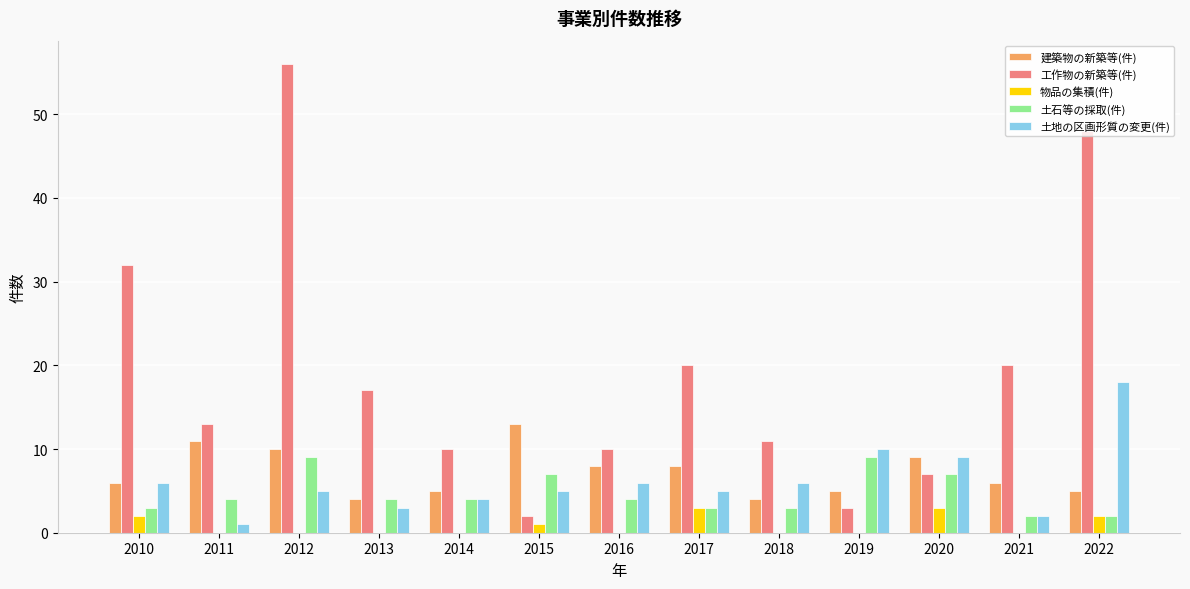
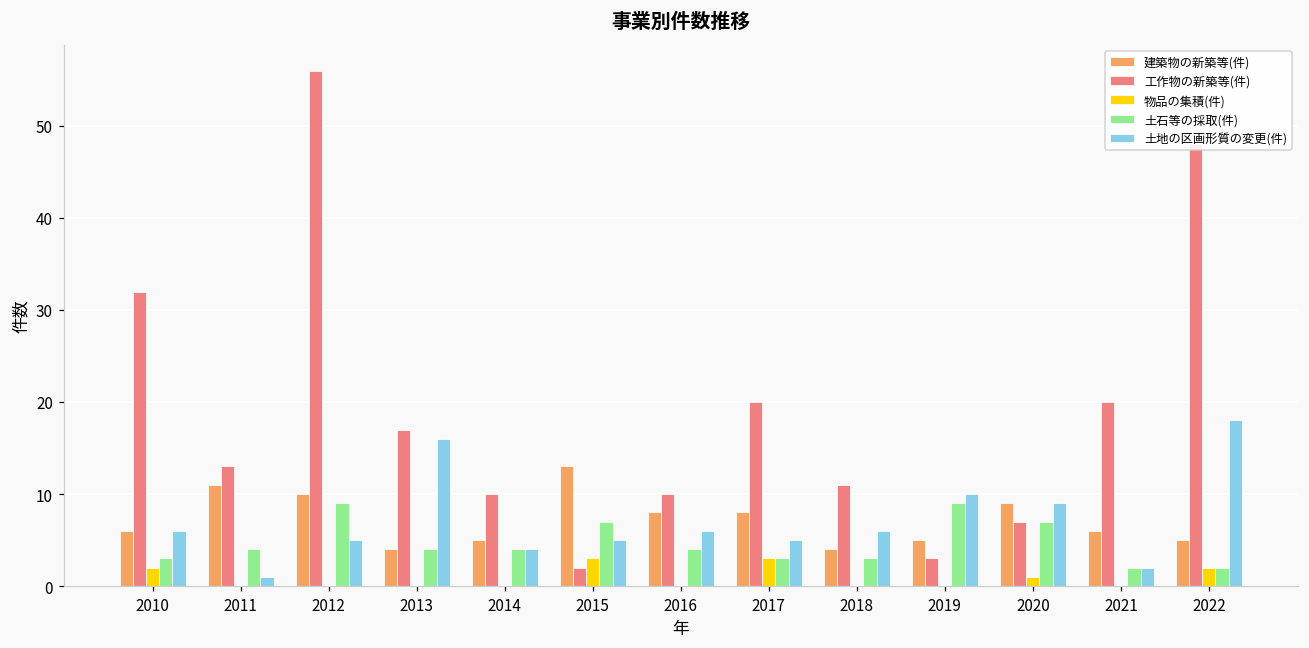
  {
    "物品の集積(件)": {
      "2010": 2,
      "2011": 0,
      "2012": 0,
      "2013": 0,
      "2014": 0,
-     "2015": 1,
+     "2015": 3,
      "2016": 0,
      "2017": 3,
      "2018": 0,
      "2019": 0,
-     "2020": 3,
+     "2020": 1,
      "2021": 0,
      "2022": 2
    },
    "土石等の採取(件)": {
      "2010": 3,
      "2011": 4,
      "2012": 9,
      "2013": 4,
      "2014": 4,
      "2015": 7,
      "2016": 4,
      "2017": 3,
      "2018": 3,
      "2019": 9,
      "2020": 7,
      "2021": 2,
      "2022": 2
    },
    "土地の区画形質の変更(件)": {
      "2010": 6,
      "2011": 1,
      "2012": 5,
-     "2013": 3,
+     "2013": 16,
      "2014": 4,
      "2015": 5,
      "2016": 6,
      "2017": 5,
      "2018": 6,
      "2019": 10,
      "2020": 9,
      "2021": 2,
      "2022": 18
    }
  }
